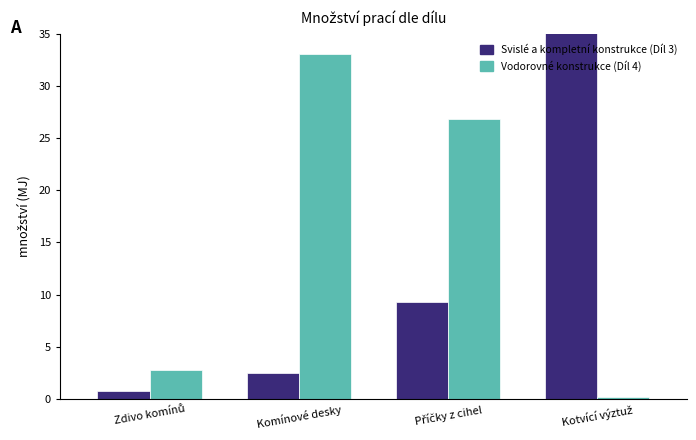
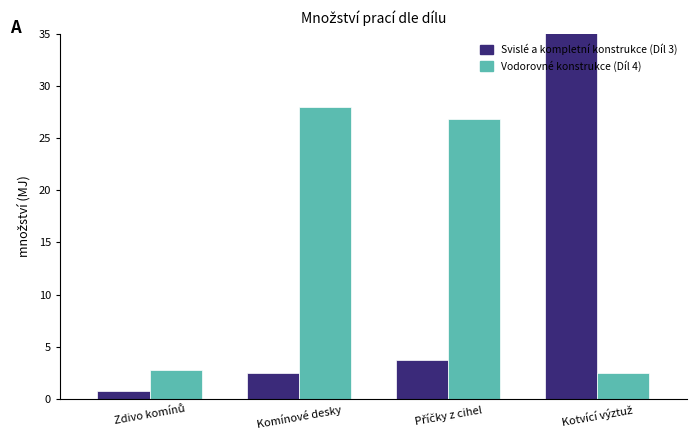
  {
    "Svislé a kompletní konstrukce (Díl 3)": {
      "Zdivo komínů": 0.7,
      "Komínové desky": 2.5,
-     "Příčky z cihel": 9.3
+     "Příčky z cihel": 3.7
    },
    "Vodorovné konstrukce (Díl 4)": {
      "Zdivo komínů": 2.8,
-     "Komínové desky": 33.1,
+     "Komínové desky": 28.0,
      "Příčky z cihel": 26.8,
-     "Kotvící výztuž": 0.2
+     "Kotvící výztuž": 2.4
    }
  }
